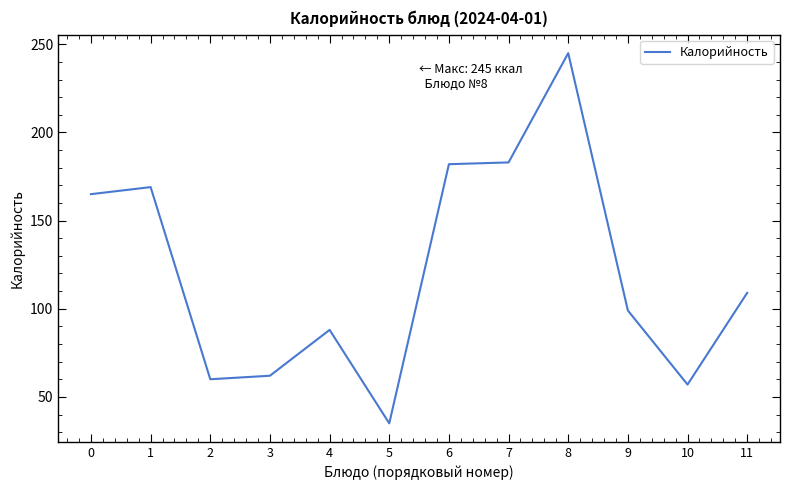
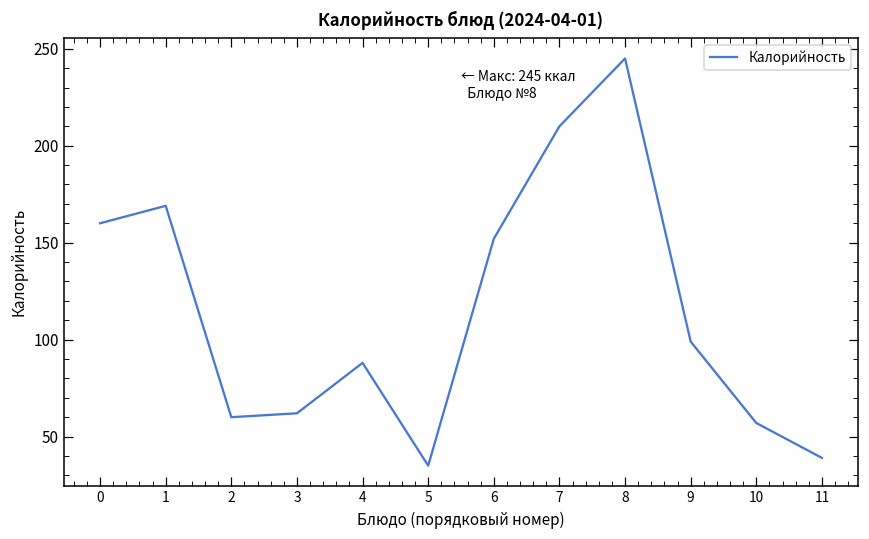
  {
-   "0": 165,
+   "0": 160,
    "1": 169,
    "2": 60,
    "3": 62,
    "4": 88,
    "5": 35,
-   "6": 182,
-   "7": 183,
+   "6": 152,
+   "7": 210,
    "8": 245,
    "9": 99,
    "10": 57,
-   "11": 109
+   "11": 39
  }
